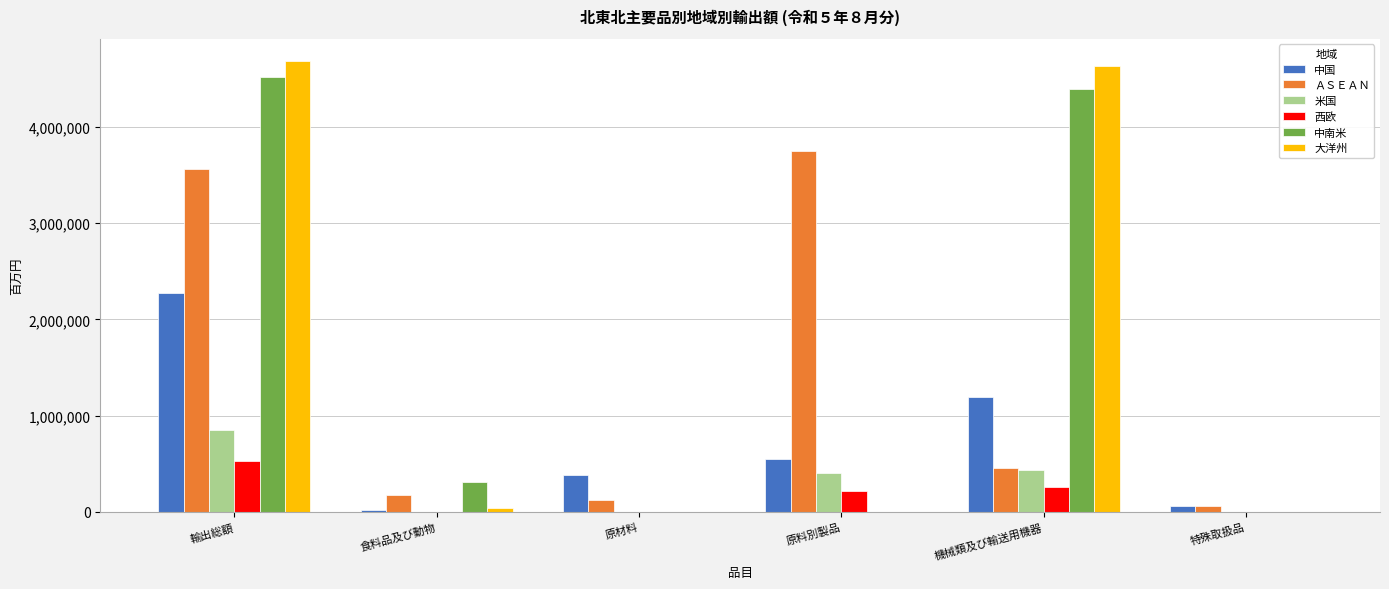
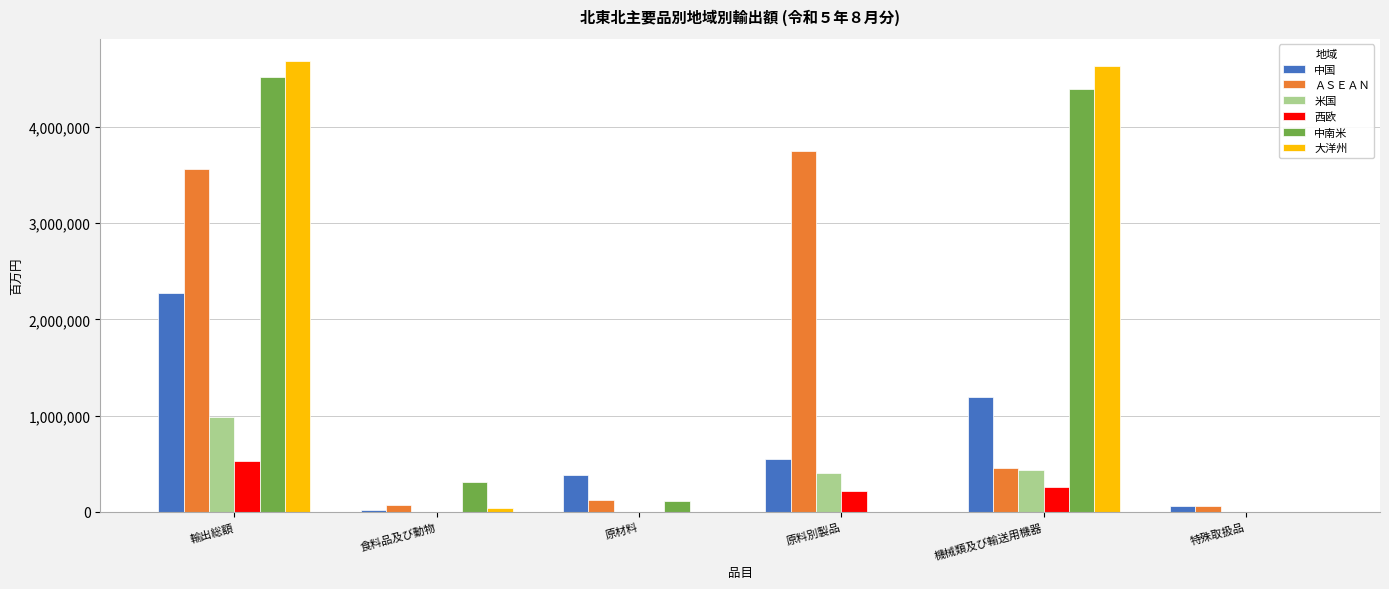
  {
    "中国": {
      "輸出総額": "2,300,000",
      "原材料": "400,000",
      "原料別製品": "600,000",
      "機械類及び輸送用機器": "1,200,000",
      "特殊取扱品": "100,000"
    },
    "ＡＳＥＡＮ": {
      "輸出総額": "3,600,000",
-     "食料品及び動物": "200,000",
+     "食料品及び動物": "100,000",
      "原材料": "100,000",
      "原料別製品": "3,700,000",
      "機械類及び輸送用機器": "500,000",
      "特殊取扱品": "100,000"
    },
    "米国": {
-     "輸出総額": "800,000",
+     "輸出総額": "1,000,000",
      "食料品及び動物": "0",
      "原材料": "0",
      "原料別製品": "400,000",
      "機械類及び輸送用機器": "400,000",
      "特殊取扱品": "0"
    },
    "西欧": {
      "輸出総額": "500,000",
      "食料品及び動物": "0",
      "原材料": "0",
      "原料別製品": "200,000",
      "機械類及び輸送用機器": "300,000",
      "特殊取扱品": "0"
    },
    "中南米": {
      "輸出総額": "4,500,000",
      "食料品及び動物": "300,000",
-     "原材料": "0",
+     "原材料": "100,000",
      "原料別製品": "0",
      "機械類及び輸送用機器": "4,400,000",
      "特殊取扱品": "0"
    },
    "大洋州": {
      "輸出総額": "4,700,000",
      "食料品及び動物": "0",
      "原材料": "0",
      "原料別製品": "0",
      "機械類及び輸送用機器": "4,600,000"
    }
  }
